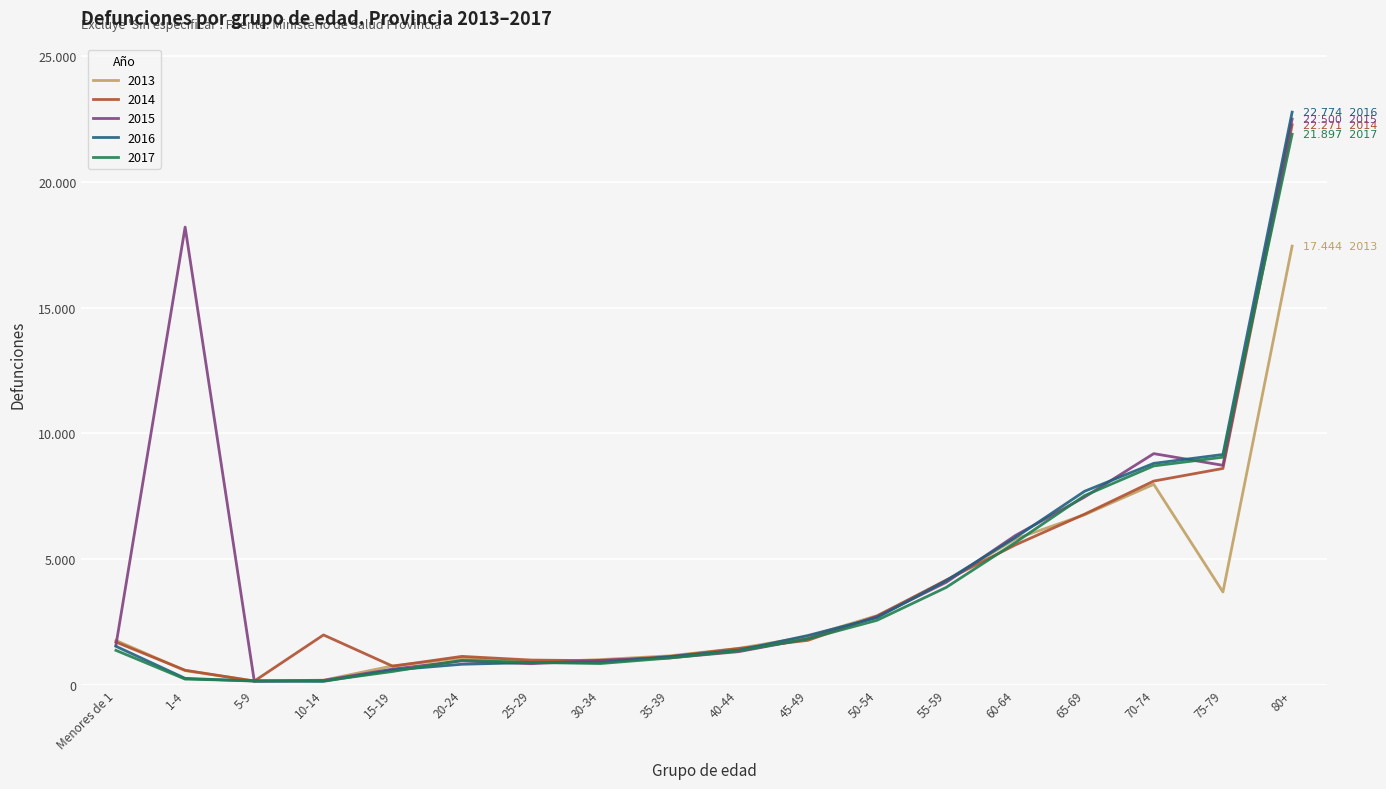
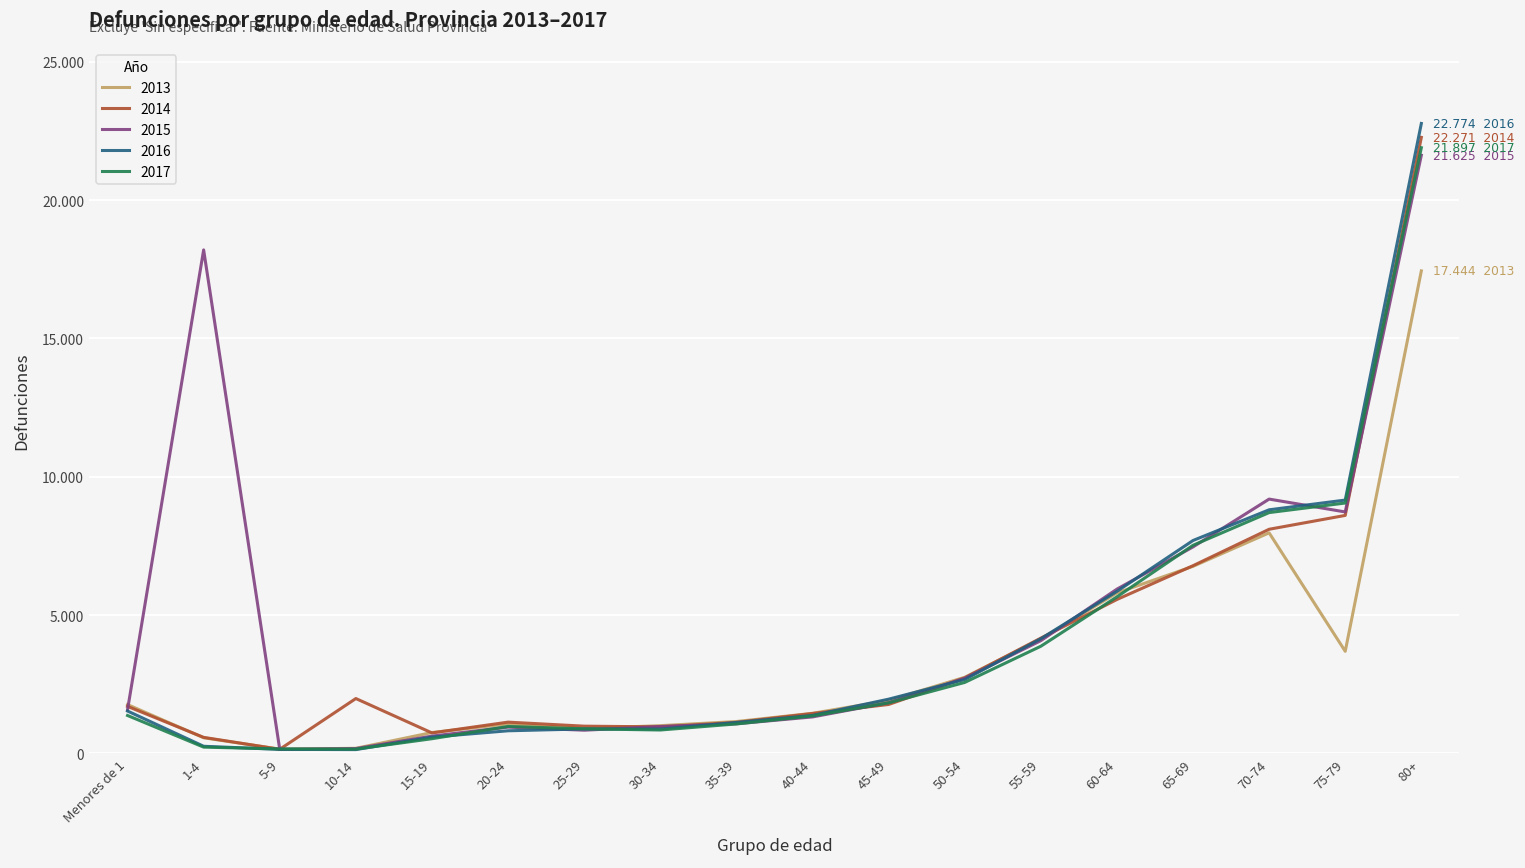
  {
    "2013": {
      "70-74": 8.0,
      "75-79": 3.7
    },
    "2014": {
      "10-14": 2.0,
      "70-74": 8.1,
      "75-79": 8.6
    },
    "2015": {
-     "80+": 22.500
+     "80+": 21.625
    }
  }
